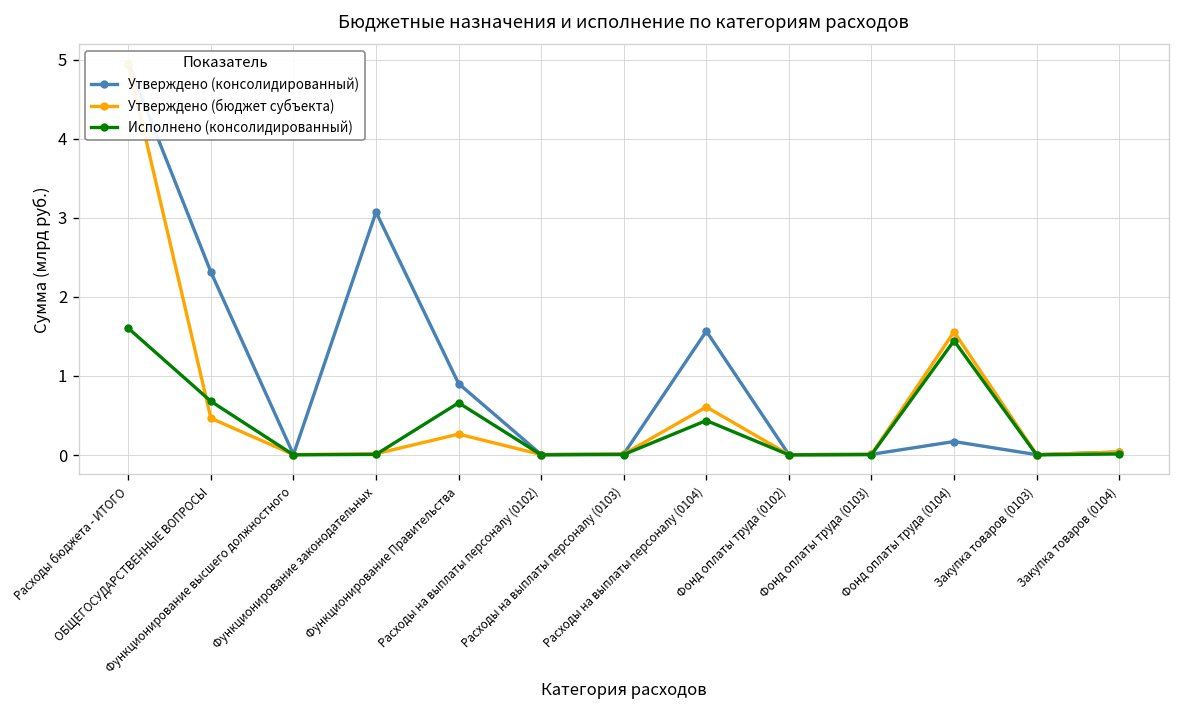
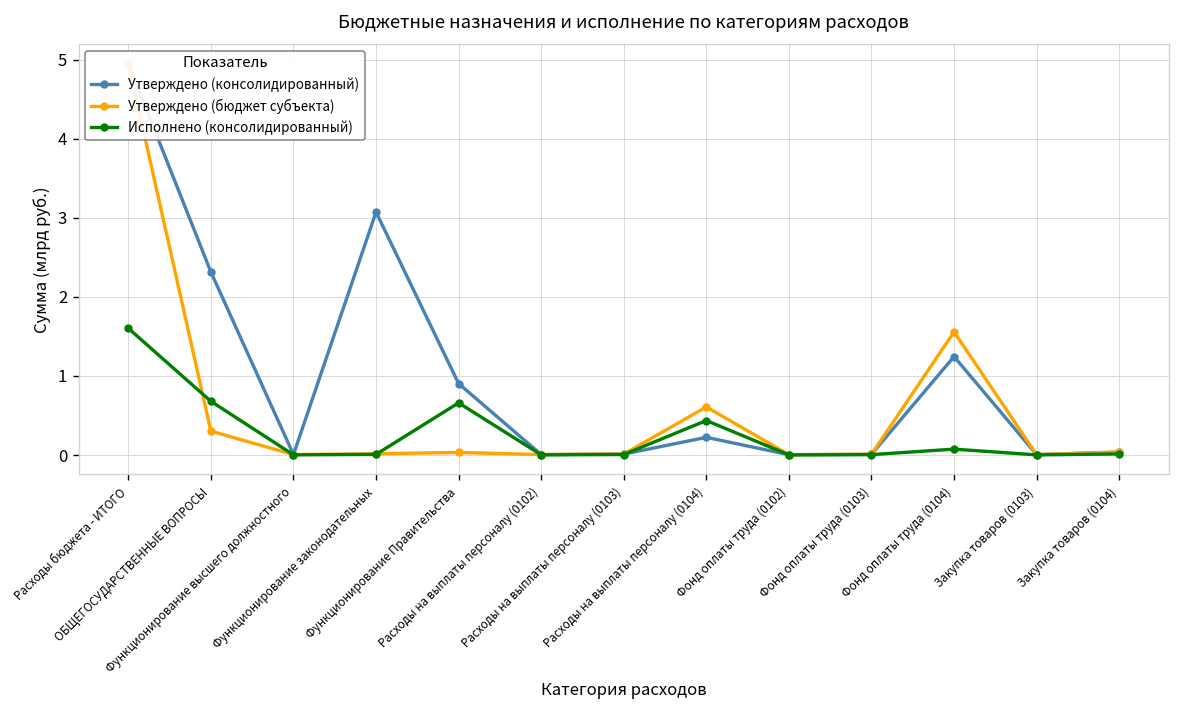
  {
    "Утверждено (консолидированный)": {
      "ОБЩЕГОСУДАРСТВЕННЫЕ ВОПРОСЫ": 2.3,
      "Функционирование законодательных": 3.1,
      "Функционирование Правительства": 0.9,
-     "Расходы на выплаты персоналу (0104)": 1.6,
-     "Фонд оплаты труда (0104)": 0.2
+     "Расходы на выплаты персоналу (0104)": 0.2,
+     "Фонд оплаты труда (0104)": 1.2
    },
    "Утверждено (бюджет субъекта)": {
-     "ОБЩЕГОСУДАРСТВЕННЫЕ ВОПРОСЫ": 0.5,
-     "Функционирование Правительства": 0.3,
+     "ОБЩЕГОСУДАРСТВЕННЫЕ ВОПРОСЫ": 0.3,
+     "Функционирование Правительства": 0.0,
      "Расходы на выплаты персоналу (0104)": 0.6,
      "Фонд оплаты труда (0104)": 1.6
    },
    "Исполнено (консолидированный)": {
      "Расходы бюджета - ИТОГО": 1.6,
      "ОБЩЕГОСУДАРСТВЕННЫЕ ВОПРОСЫ": 0.7,
      "Функционирование Правительства": 0.7,
      "Расходы на выплаты персоналу (0104)": 0.4,
-     "Фонд оплаты труда (0104)": 1.4
+     "Фонд оплаты труда (0104)": 0.1
    }
  }
